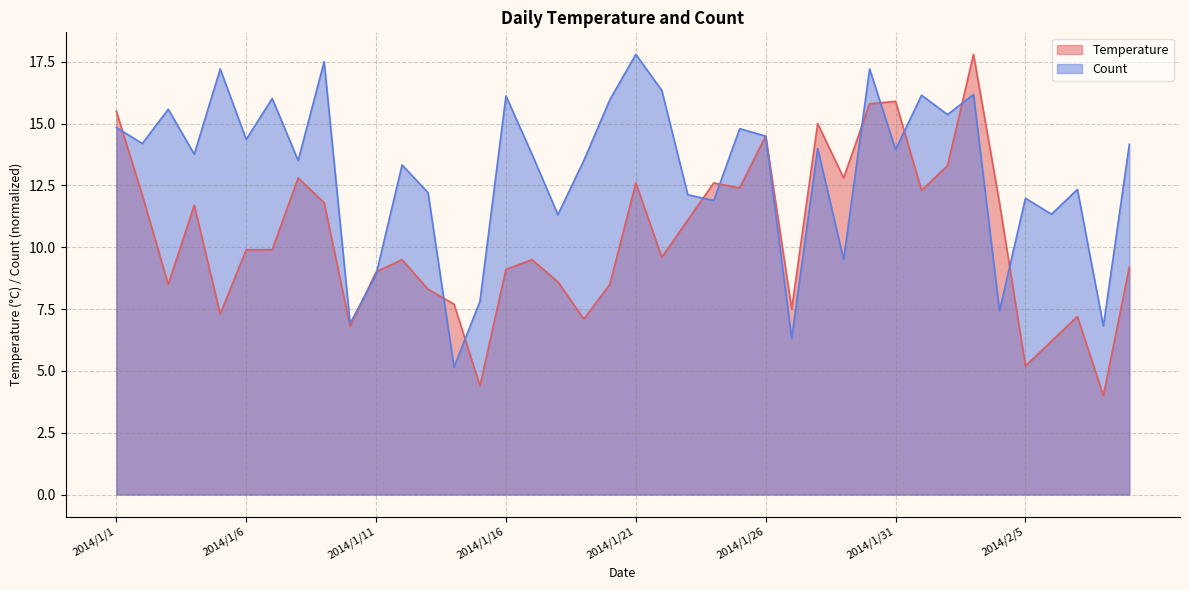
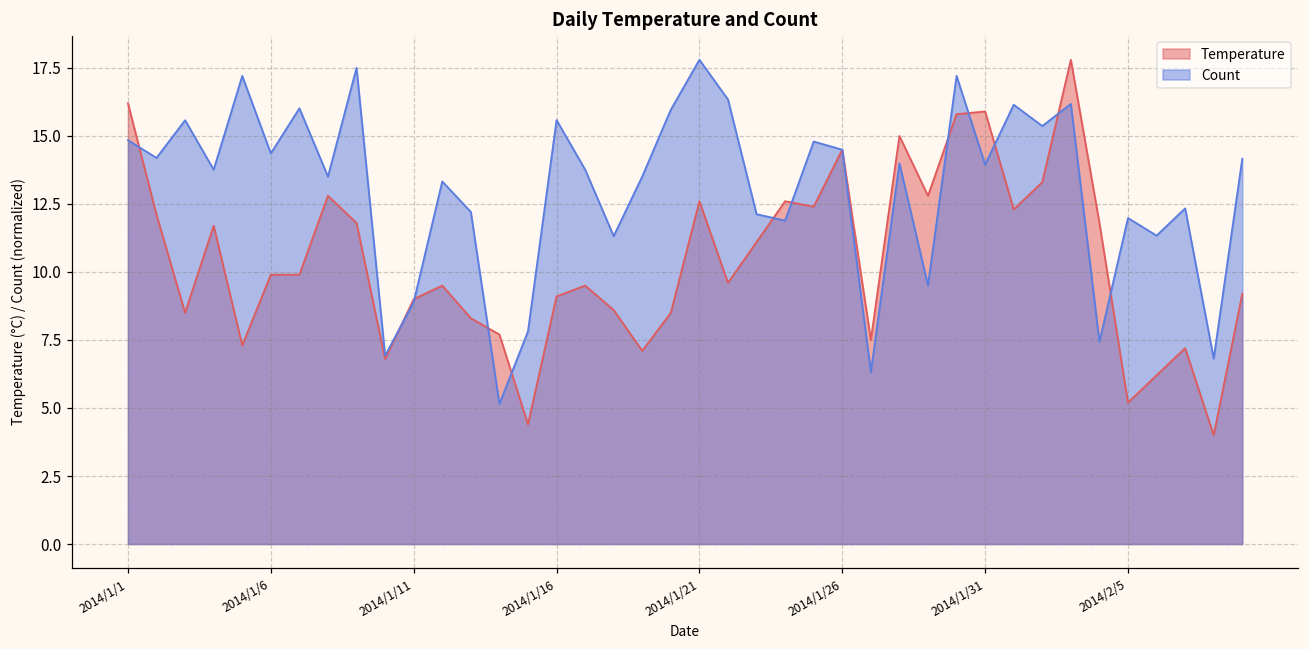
  {
    "Temperature": {
-     "2014/1/1": 15.5,
+     "2014/1/1": 16.2,
      "2014/1/6": 9.9,
      "2014/1/11": 9.0,
      "2014/1/16": 9.1,
      "2014/1/21": 12.6,
      "2014/1/31": 15.9,
      "2014/2/5": 5.2
    },
    "Count": {
      "2014/1/1": 14.8,
      "2014/1/6": 14.4,
      "2014/1/11": 8.9,
-     "2014/1/16": 16.1,
+     "2014/1/16": 15.6,
      "2014/1/21": 17.8,
      "2014/1/31": 13.9,
      "2014/2/5": 12.0
    }
  }
